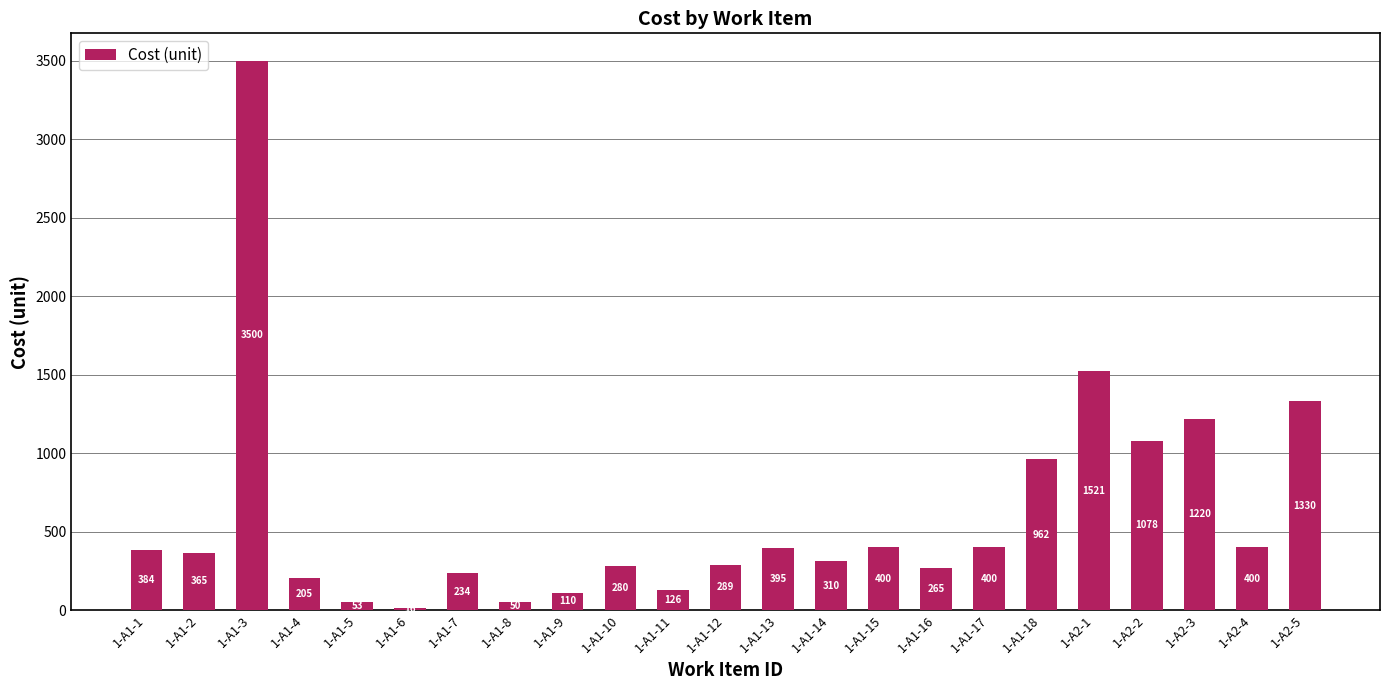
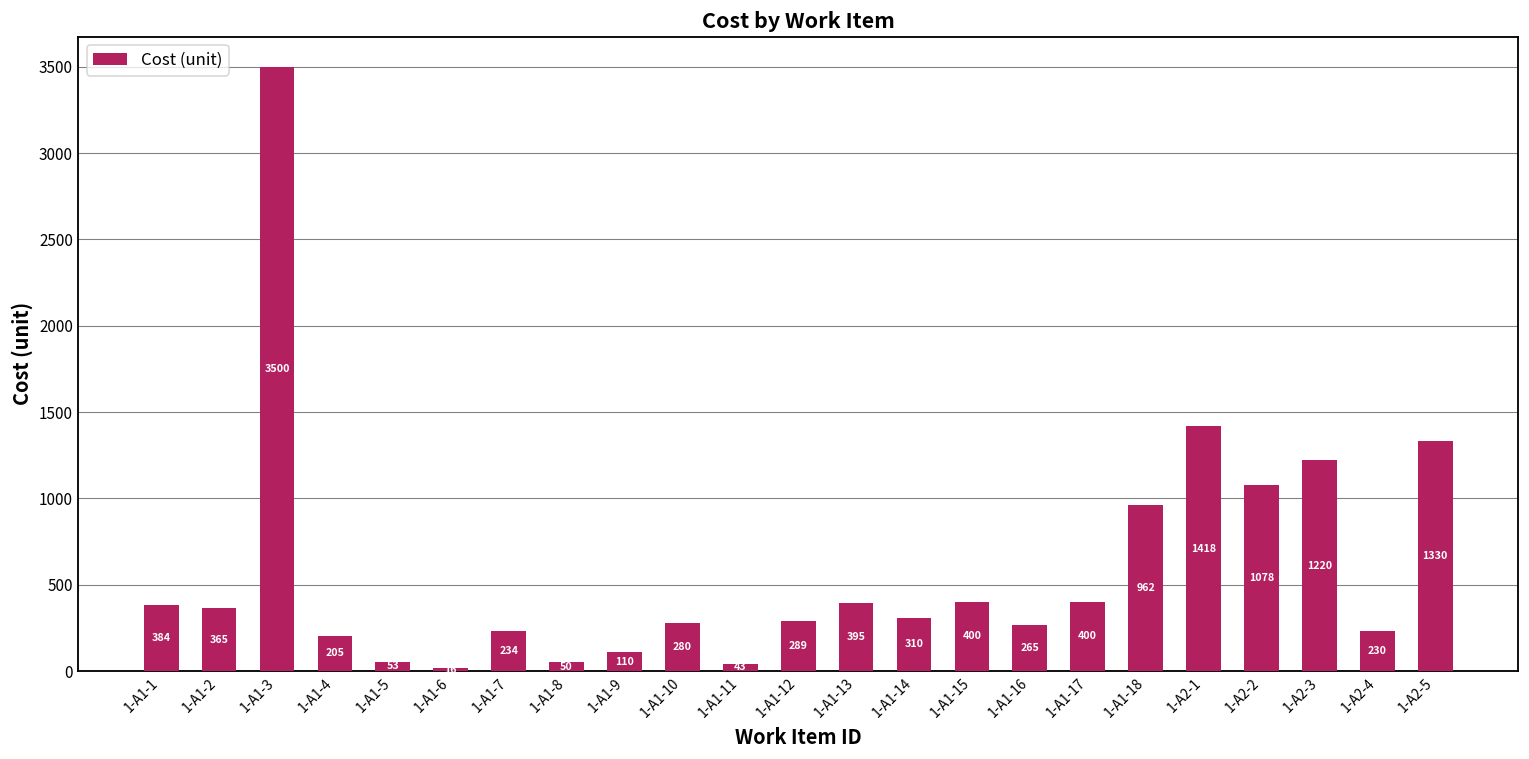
  {
    "1-A1-1": 384,
    "1-A1-2": 365,
    "1-A1-3": 3500,
    "1-A1-4": 205,
    "1-A1-5": 53,
    "1-A1-7": 234,
    "1-A1-8": 50,
    "1-A1-9": 110,
    "1-A1-10": 280,
-   "1-A1-11": 126,
+   "1-A1-11": 43,
    "1-A1-12": 289,
    "1-A1-13": 395,
    "1-A1-14": 310,
    "1-A1-15": 400,
    "1-A1-16": 265,
    "1-A1-17": 400,
    "1-A1-18": 962,
-   "1-A2-1": 1521,
+   "1-A2-1": 1418,
    "1-A2-2": 1078,
    "1-A2-3": 1220,
-   "1-A2-4": 400,
+   "1-A2-4": 230,
    "1-A2-5": 1330
  }
